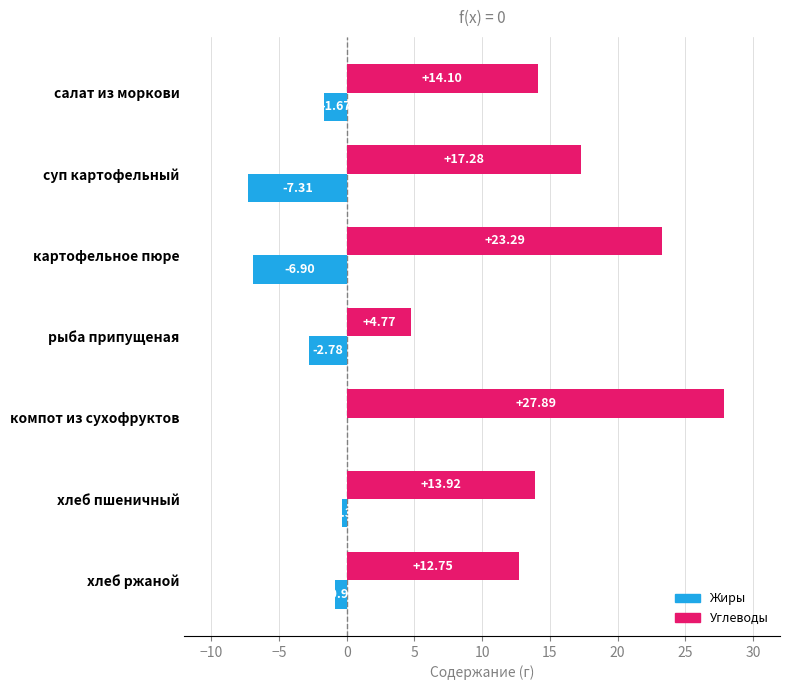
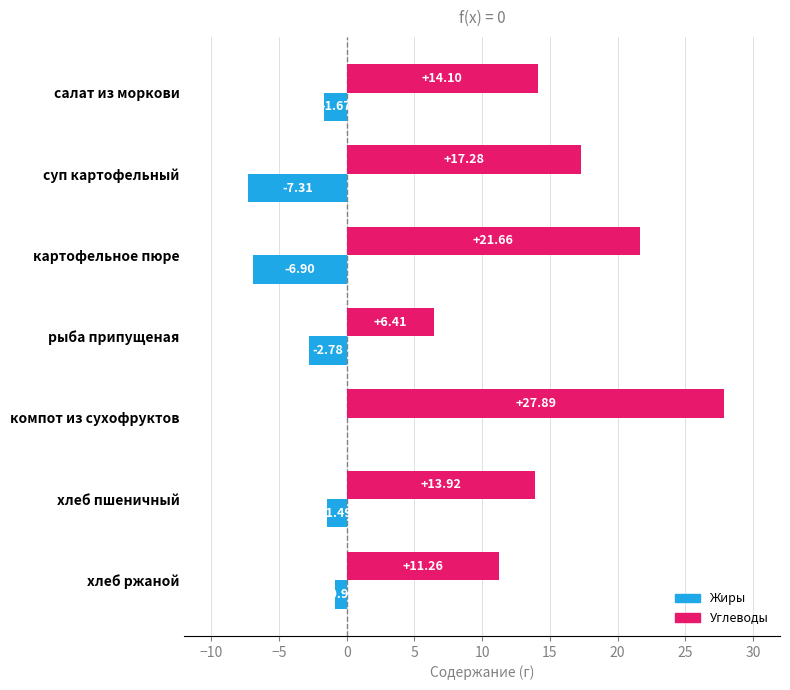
  {
    "Жиры": {
      "компот из сухофруктов": "0.0",
-     "хлеб пшеничный": "-0.3",
+     "хлеб пшеничный": "-1.5",
      "хлеб ржаной": "-0.9"
    },
    "Углеводы": {
      "салат из моркови": "+14.10",
      "суп картофельный": "+17.28",
-     "картофельное пюре": "+23.29",
-     "рыба припущеная": "+4.77",
+     "картофельное пюре": "+21.66",
+     "рыба припущеная": "+6.41",
      "компот из сухофруктов": "+27.89",
      "хлеб пшеничный": "+13.92",
-     "хлеб ржаной": "+12.75"
+     "хлеб ржаной": "+11.26"
    }
  }
